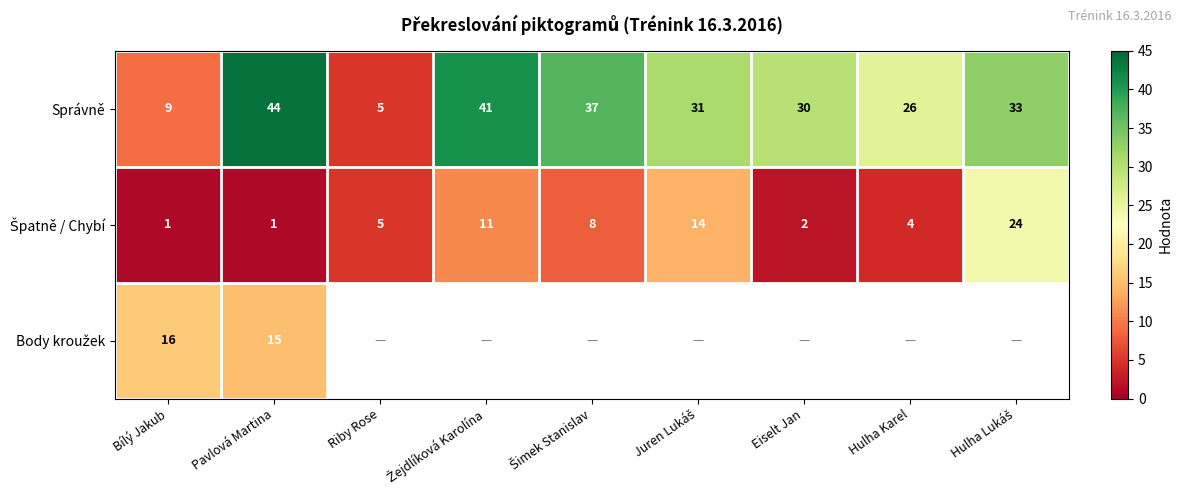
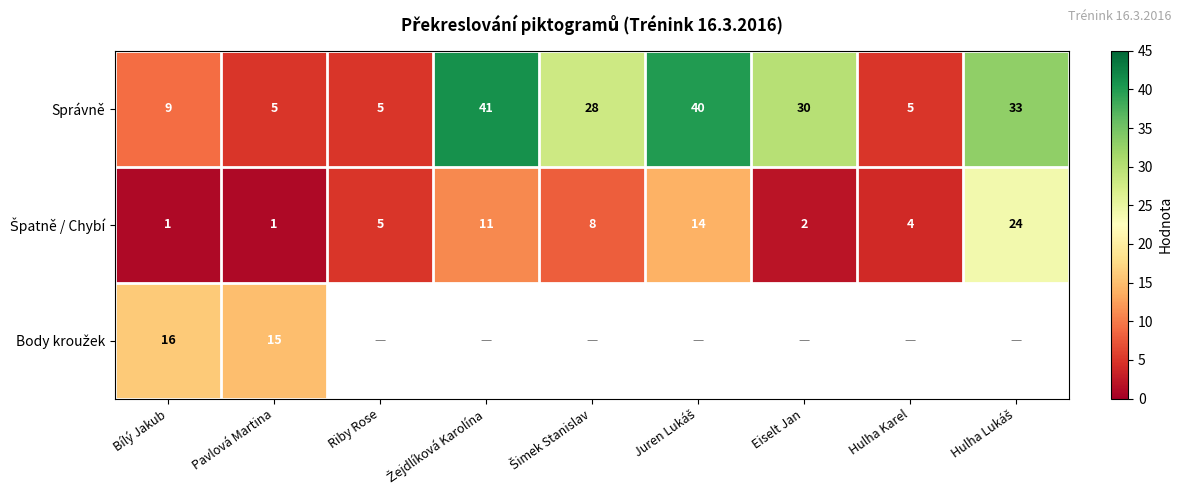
  {
    "Správně": {
      "Bílý Jakub": 9,
-     "Pavlová Martina": 44,
+     "Pavlová Martina": 5,
      "Riby Rose": 5,
      "Žejdlíková Karolína": 41,
-     "Šimek Stanislav": 37,
-     "Juren Lukáš": 31,
+     "Šimek Stanislav": 28,
+     "Juren Lukáš": 40,
      "Eiselt Jan": 30,
-     "Hulha Karel": 26,
+     "Hulha Karel": 5,
      "Hulha Lukáš": 33
    },
    "Špatně / Chybí": {
      "Bílý Jakub": 1,
      "Pavlová Martina": 1,
      "Riby Rose": 5,
      "Žejdlíková Karolína": 11,
      "Šimek Stanislav": 8,
      "Juren Lukáš": 14,
      "Eiselt Jan": 2,
      "Hulha Karel": 4,
      "Hulha Lukáš": 24
    },
    "Body kroužek": {
      "Bílý Jakub": 16,
      "Pavlová Martina": 15
    }
  }
